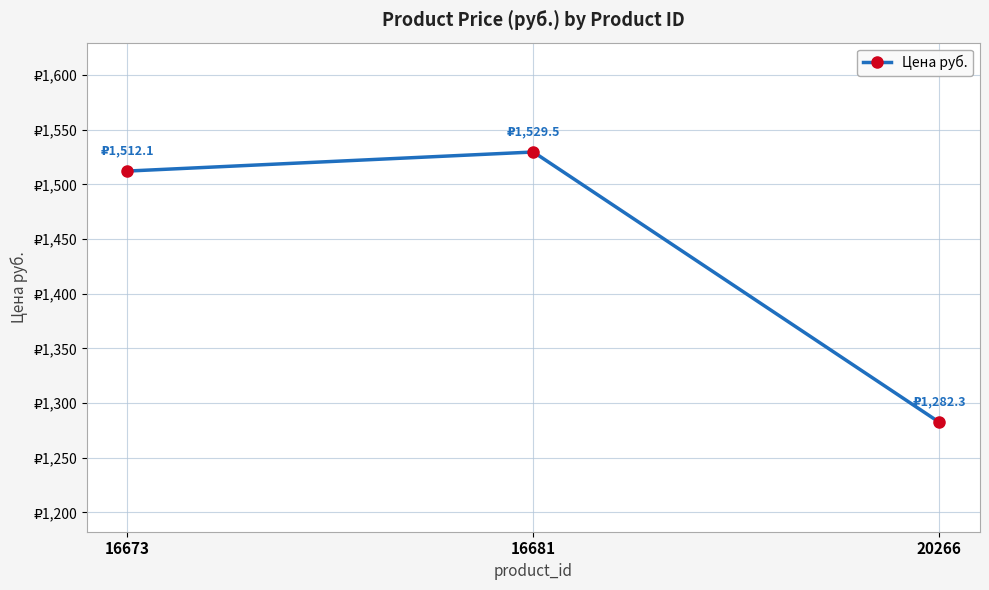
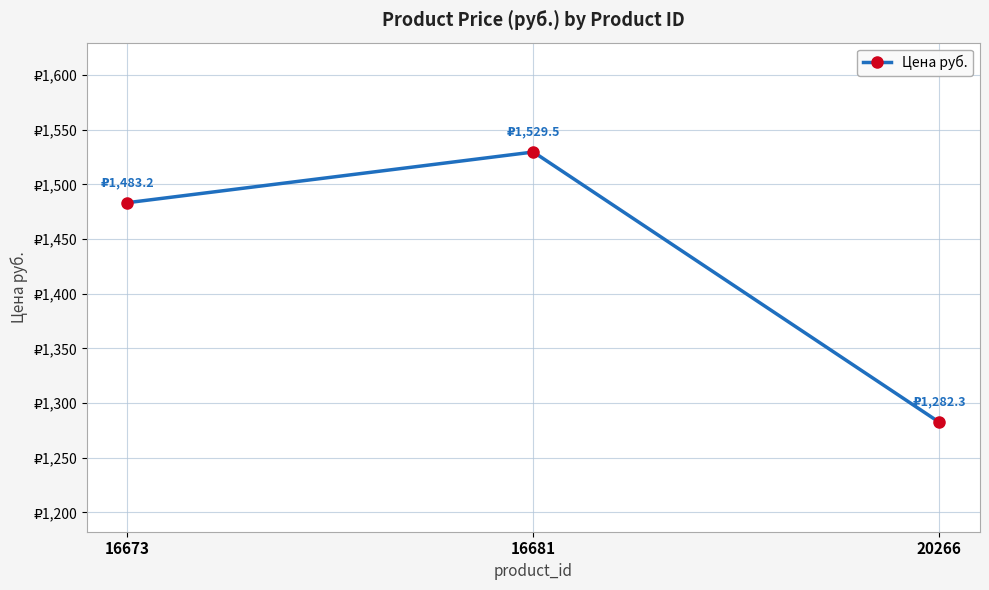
  {
-   "16673": "1,512.1",
+   "16673": "1,483.2",
    "16681": "1,529.5",
    "20266": "1,282.3"
  }
